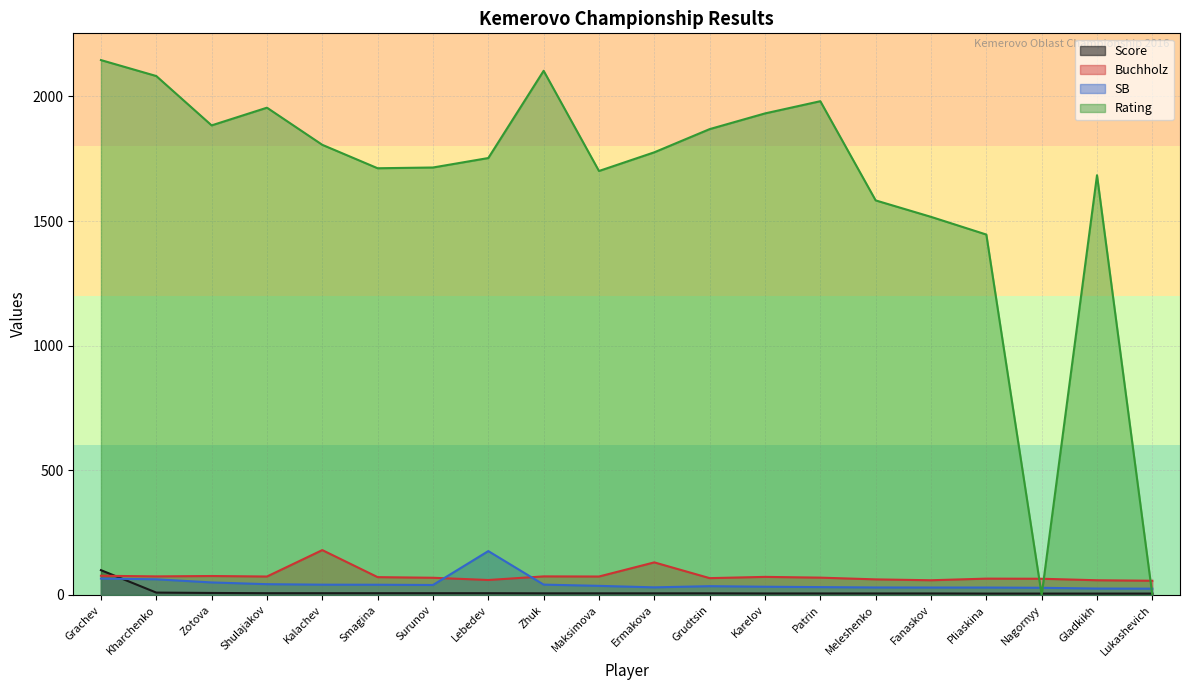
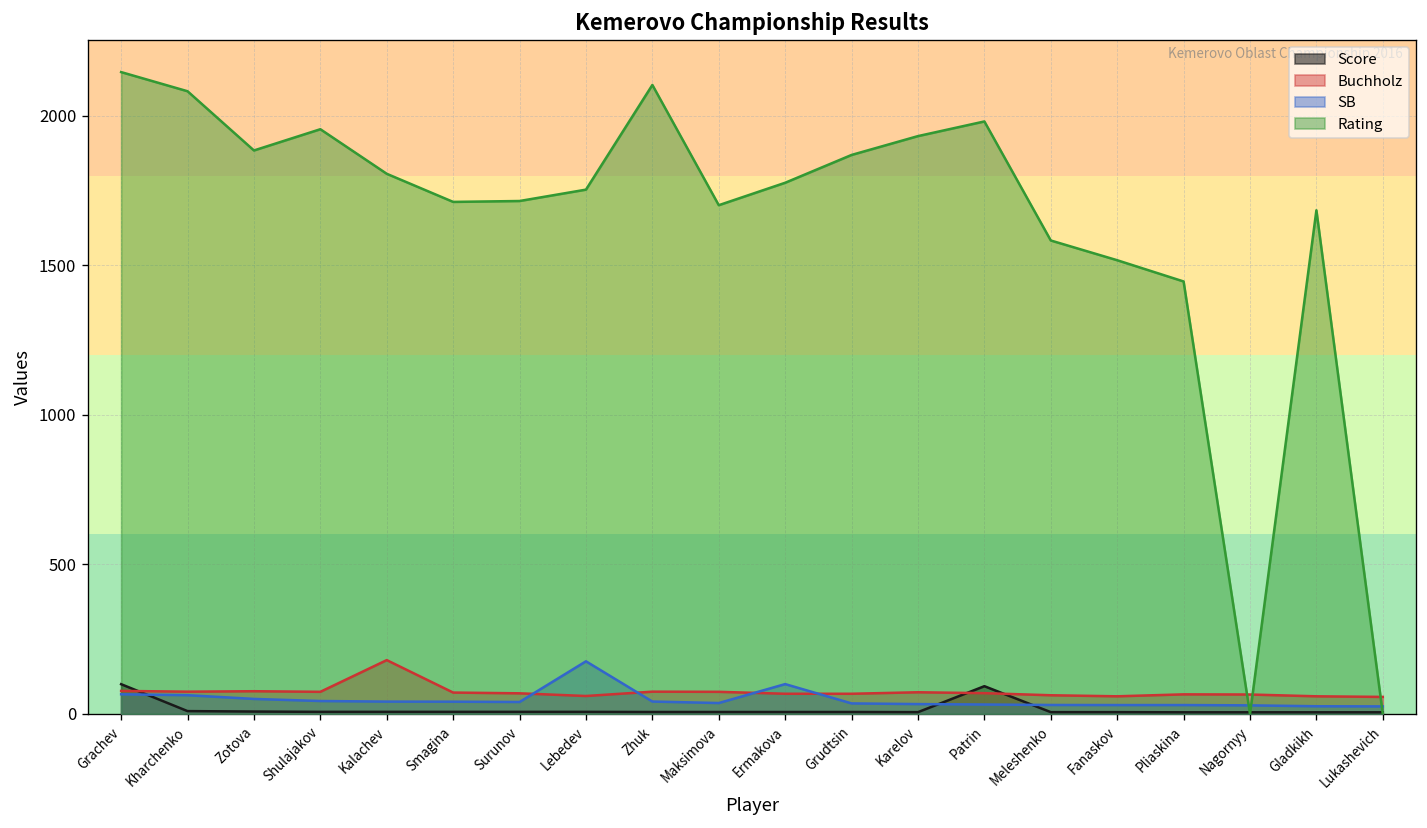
  {
    "Score": {
      "Grachev": 100,
      "Kharchenko": 10,
      "Zotova": 10,
      "Shulajakov": 10,
      "Kalachev": 10,
      "Smagina": 10,
      "Surunov": 10,
      "Lebedev": 10,
      "Zhuk": 10,
      "Maksimova": 10,
      "Ermakova": 10,
      "Grudtsin": 10,
      "Karelov": 10,
-     "Patrin": 10,
+     "Patrin": 90,
      "Meleshenko": 10,
      "Fanaskov": 10,
      "Pliaskina": 10,
      "Gladkikh": 10
    },
    "Buchholz": {
      "Grachev": 80,
      "Kharchenko": 70,
      "Zotova": 80,
      "Shulajakov": 70,
      "Kalachev": 180,
      "Smagina": 70,
      "Surunov": 70,
      "Lebedev": 60,
      "Zhuk": 70,
      "Maksimova": 70,
-     "Ermakova": 130,
+     "Ermakova": 70,
      "Grudtsin": 70,
      "Karelov": 70,
      "Patrin": 70,
      "Meleshenko": 60,
      "Fanaskov": 60,
      "Pliaskina": 70,
      "Nagornyy": 70,
      "Gladkikh": 60,
      "Lukashevich": 60
    },
    "SB": {
      "Grachev": 70,
      "Kharchenko": 60,
      "Zotova": 50,
      "Shulajakov": 40,
      "Kalachev": 40,
      "Smagina": 40,
      "Surunov": 40,
      "Lebedev": 180,
      "Zhuk": 40,
      "Maksimova": 40,
-     "Ermakova": 30,
+     "Ermakova": 100,
      "Grudtsin": 40,
      "Karelov": 30,
      "Patrin": 30,
      "Meleshenko": 30,
      "Fanaskov": 30,
      "Pliaskina": 30,
      "Nagornyy": 30,
      "Gladkikh": 30,
      "Lukashevich": 30
    },
    "Rating": {
      "Grachev": 2150,
      "Kharchenko": 2080,
      "Zotova": 1880,
      "Shulajakov": 1960,
      "Kalachev": 1810,
      "Smagina": 1710,
      "Surunov": 1720,
      "Lebedev": 1750,
      "Zhuk": 2100,
      "Maksimova": 1700,
      "Ermakova": 1780,
      "Grudtsin": 1870,
      "Karelov": 1930,
      "Patrin": 1980,
      "Meleshenko": 1580,
      "Fanaskov": 1520,
      "Pliaskina": 1450,
      "Gladkikh": 1680
    }
  }
